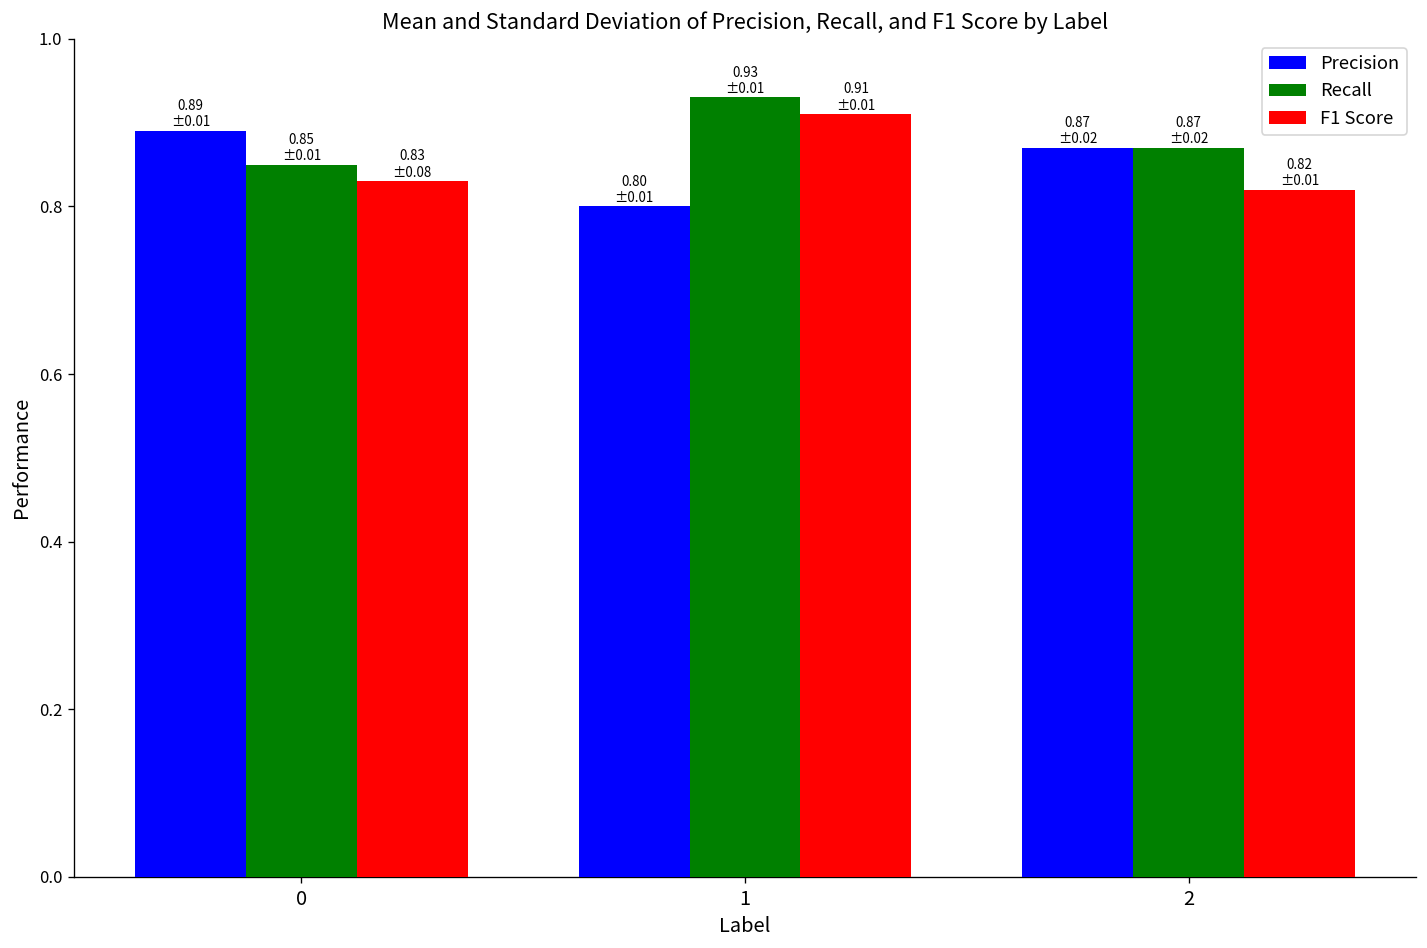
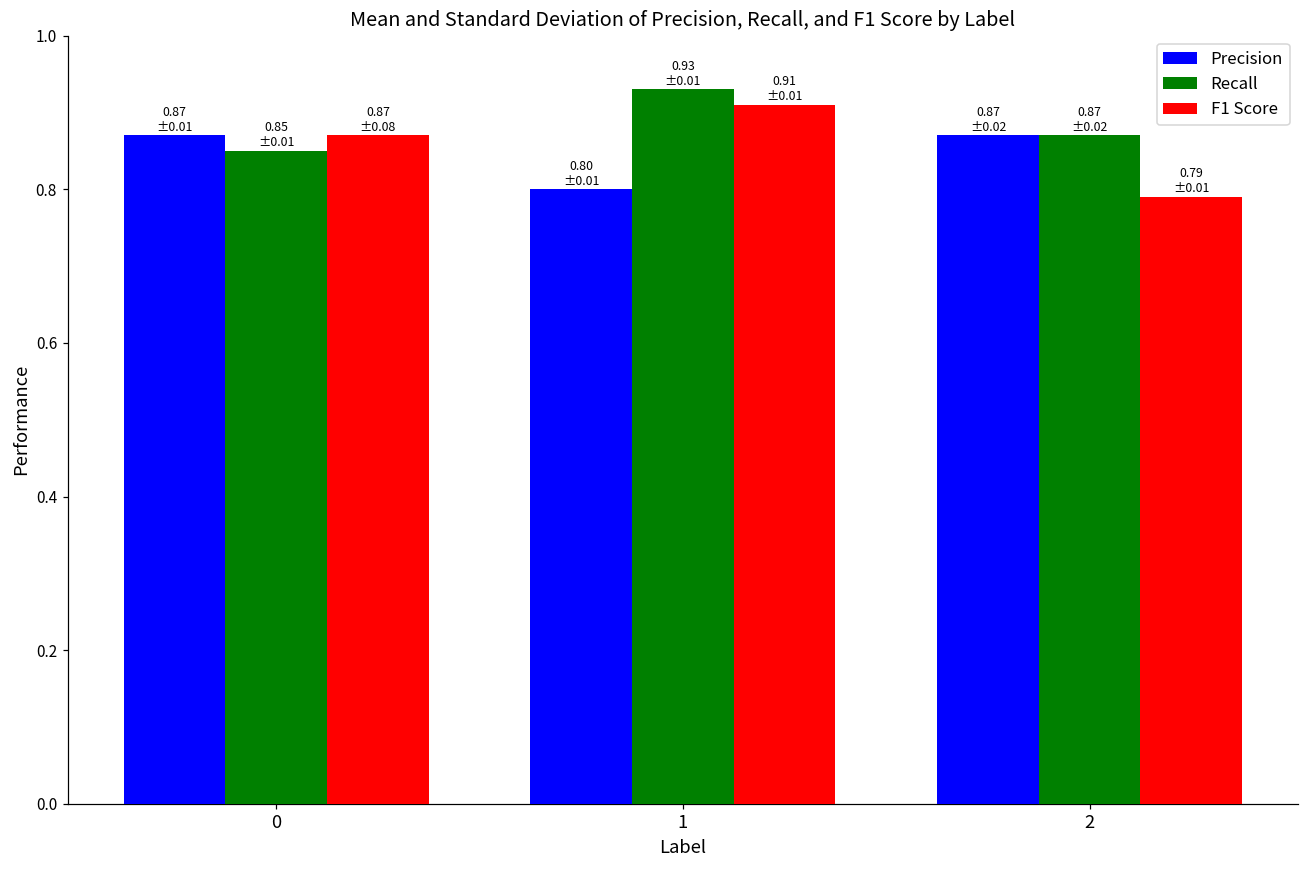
  {
    "Precision": {
-     "0": 0.89,
+     "0": 0.87,
      "1": 0.80,
      "2": 0.87
    },
    "Recall": {
      "0": 0.85,
      "1": 0.93,
      "2": 0.87
    },
    "F1 Score": {
-     "0": 0.83,
+     "0": 0.87,
      "1": 0.91,
-     "2": 0.82
+     "2": 0.79
    }
  }
